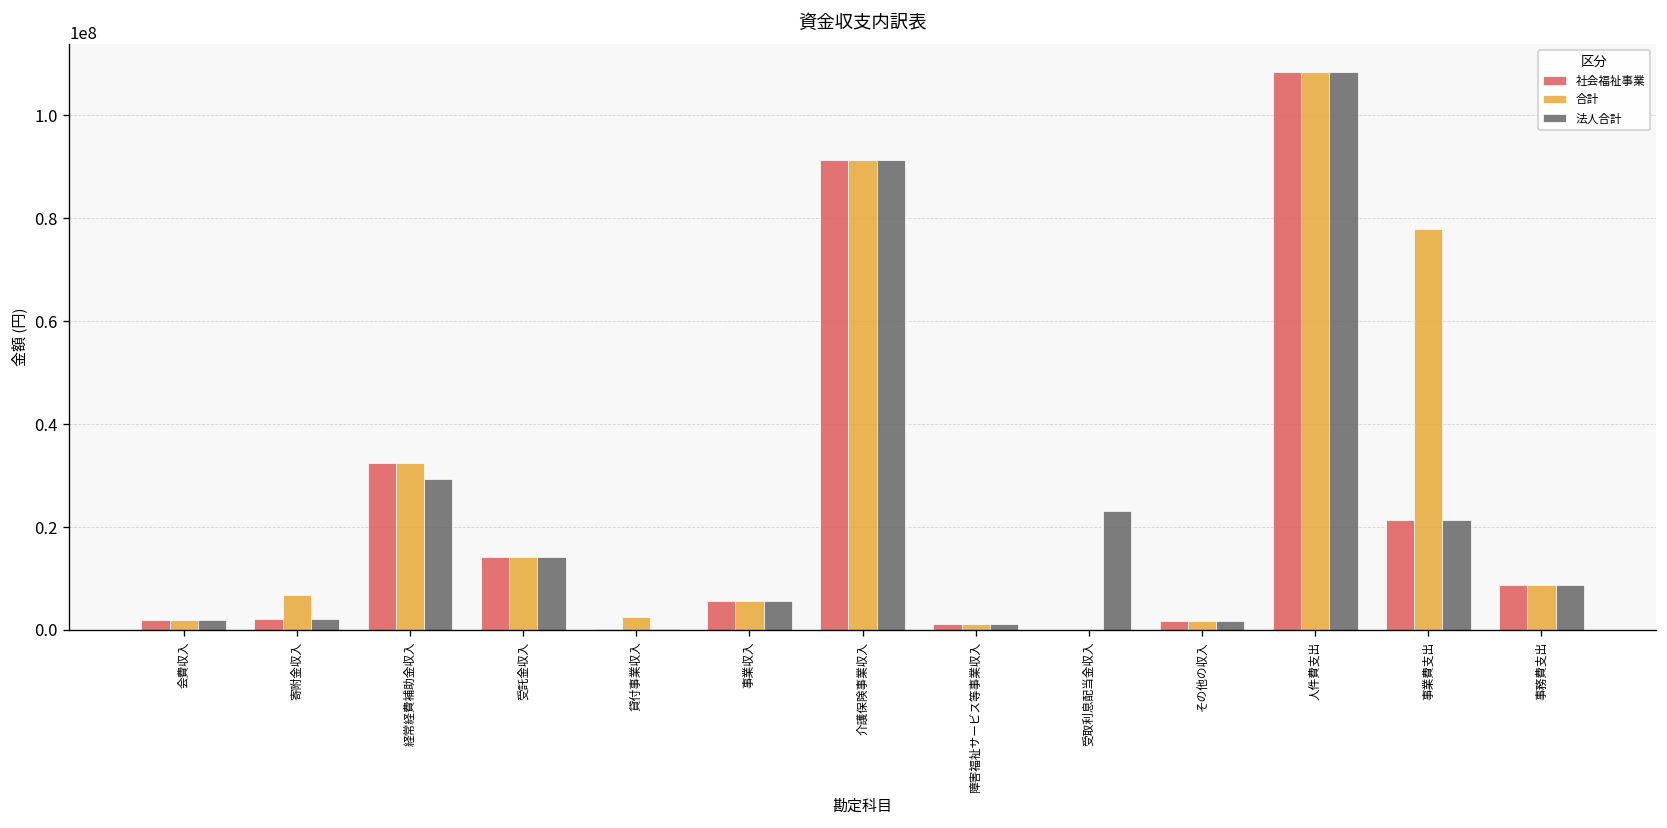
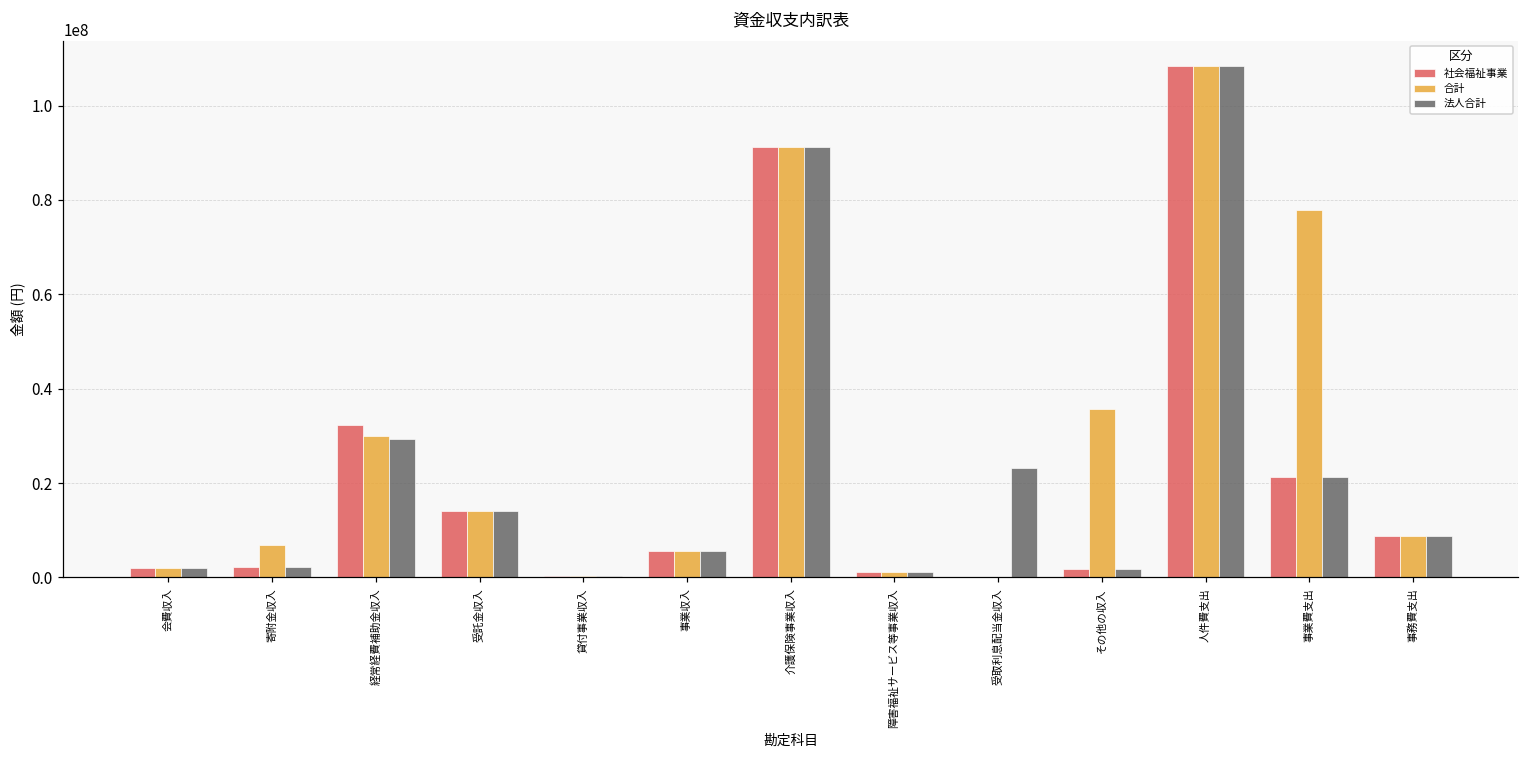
  {
    "社会福祉事業": {
      "会費収入": 2000000,
      "寄附金収入": 2000000,
      "経常経費補助金収入": 32000000,
      "受託金収入": 14000000,
      "事業収入": 6000000,
      "介護保険事業収入": 91000000,
      "障害福祉サービス等事業収入": 1000000,
      "その他の収入": 2000000,
      "人件費支出": 108000000,
      "事業費支出": 21000000,
      "事務費支出": 9000000
    },
    "合計": {
      "会費収入": 2000000,
      "寄附金収入": 7000000,
-     "経常経費補助金収入": 32000000,
+     "経常経費補助金収入": 30000000,
      "受託金収入": 14000000,
-     "貸付事業収入": 3000000,
+     "貸付事業収入": 0,
      "事業収入": 6000000,
      "介護保険事業収入": 91000000,
      "障害福祉サービス等事業収入": 1000000,
-     "その他の収入": 2000000,
+     "その他の収入": 36000000,
      "人件費支出": 108000000,
      "事業費支出": 78000000,
      "事務費支出": 9000000
    },
    "法人合計": {
      "会費収入": 2000000,
      "寄附金収入": 2000000,
      "経常経費補助金収入": 29000000,
      "受託金収入": 14000000,
      "事業収入": 6000000,
      "介護保険事業収入": 91000000,
      "障害福祉サービス等事業収入": 1000000,
      "受取利息配当金収入": 23000000,
      "その他の収入": 2000000,
      "人件費支出": 108000000,
      "事業費支出": 21000000,
      "事務費支出": 9000000
    }
  }
